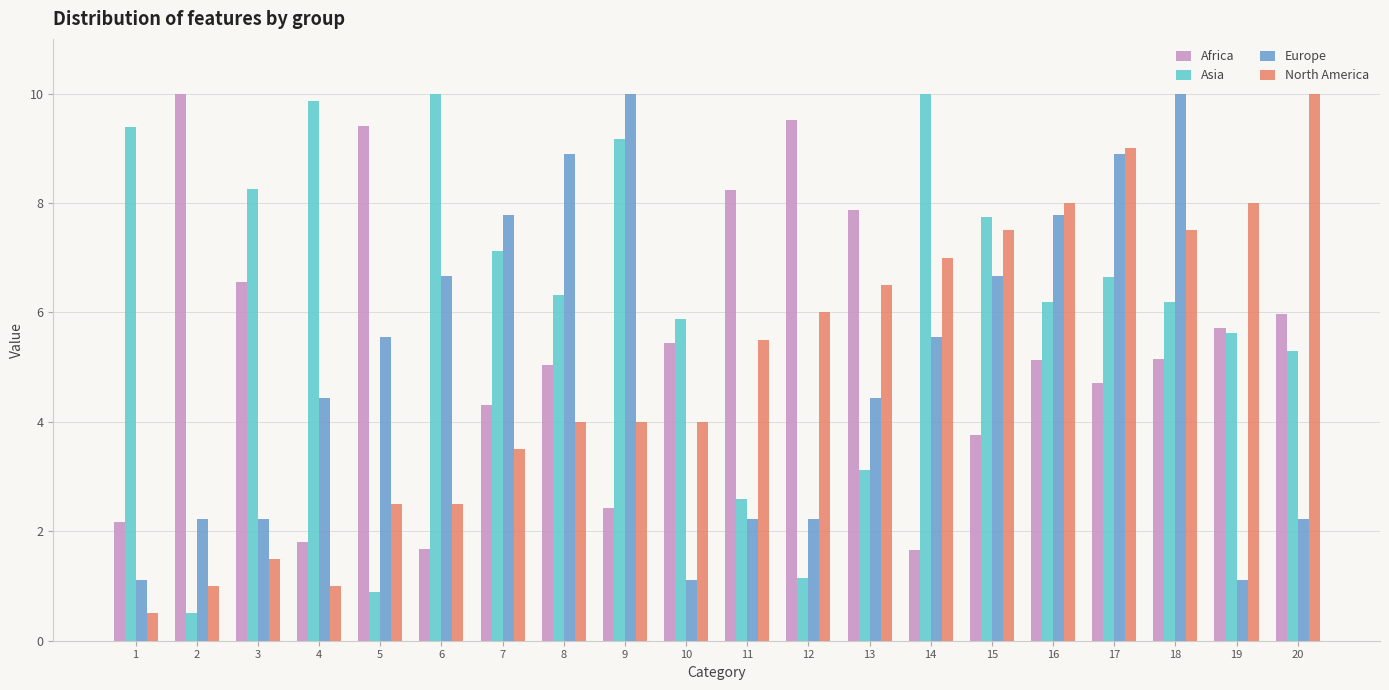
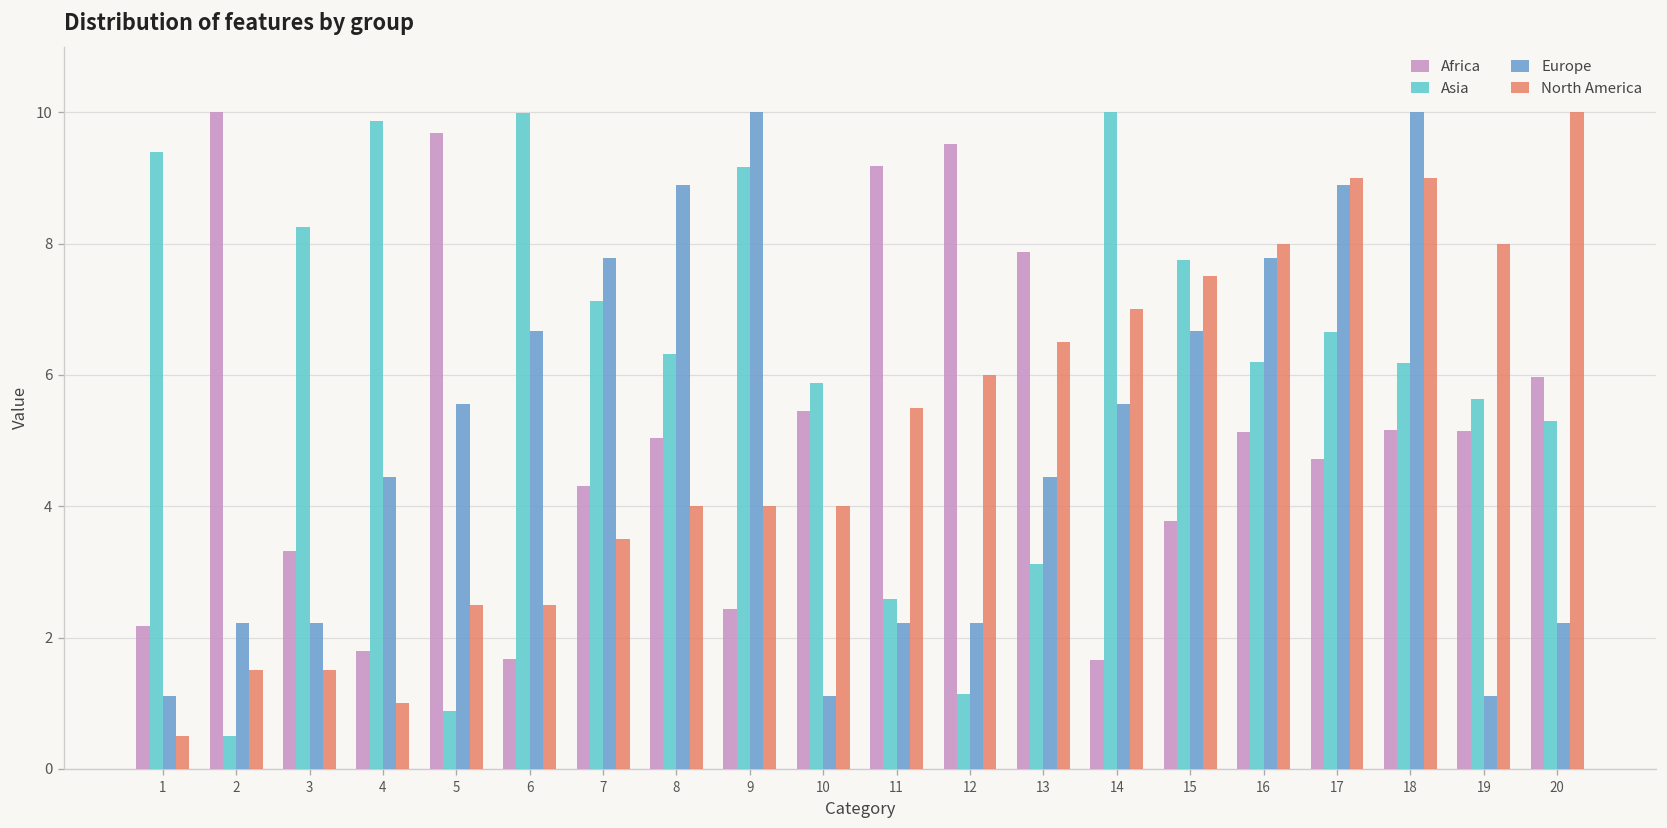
  {
    "Africa": {
      "1": 2.2,
      "2": 10.0,
-     "3": 6.6,
+     "3": 3.3,
      "4": 1.8,
-     "5": 9.4,
+     "5": 9.7,
      "6": 1.7,
      "7": 4.3,
      "8": 5.0,
      "9": 2.4,
      "10": 5.4,
-     "11": 8.2,
+     "11": 9.2,
      "12": 9.5,
      "13": 7.9,
      "14": 1.7,
      "15": 3.8,
      "16": 5.1,
      "17": 4.7,
      "18": 5.2,
-     "19": 5.7,
+     "19": 5.1,
      "20": 6.0
    },
    "North America": {
      "1": 0.5,
-     "2": 1.0,
+     "2": 1.5,
      "3": 1.5,
      "4": 1.0,
      "5": 2.5,
      "6": 2.5,
      "7": 3.5,
      "8": 4.0,
      "9": 4.0,
      "10": 4.0,
      "11": 5.5,
      "12": 6.0,
      "13": 6.5,
      "14": 7.0,
      "15": 7.5,
      "16": 8.0,
      "17": 9.0,
-     "18": 7.5,
+     "18": 9.0,
      "19": 8.0,
      "20": 10.0
    }
  }
